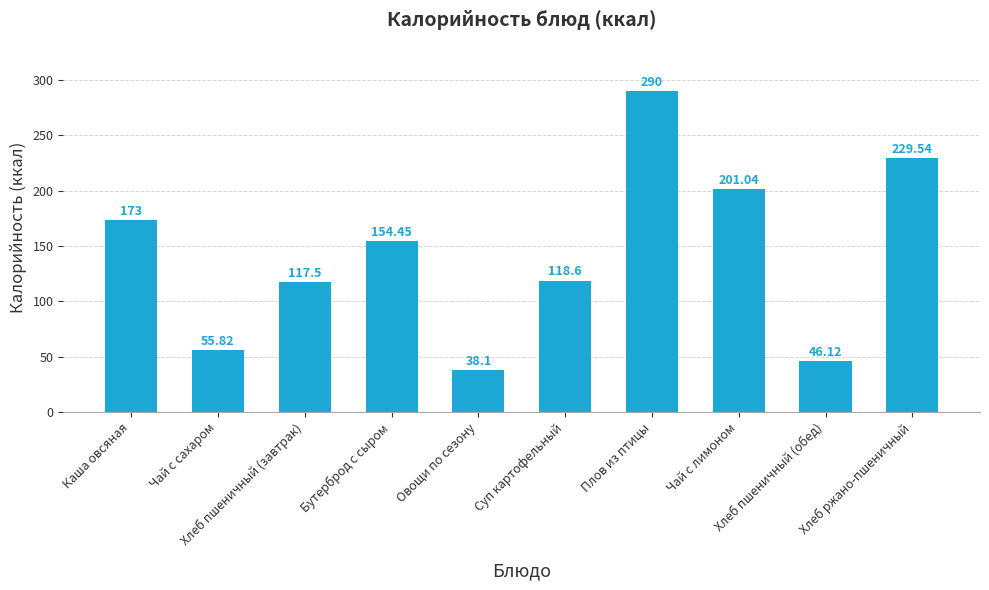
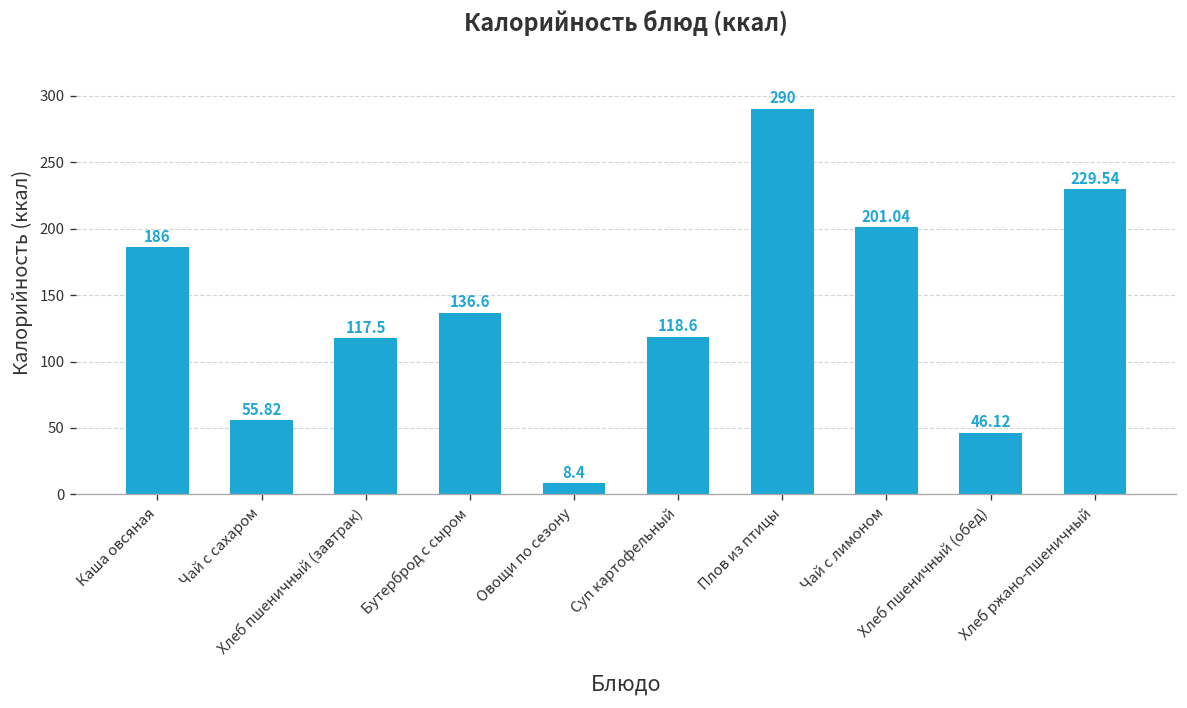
  {
-   "Каша овсяная": 173,
+   "Каша овсяная": 186,
    "Чай с сахаром": 55.82,
    "Хлеб пшеничный (завтрак)": 117.5,
-   "Бутерброд с сыром": 154.45,
-   "Овощи по сезону": 38.1,
+   "Бутерброд с сыром": 136.6,
+   "Овощи по сезону": 8.4,
    "Суп картофельный": 118.6,
    "Плов из птицы": 290,
    "Чай с лимоном": 201.04,
    "Хлеб пшеничный (обед)": 46.12,
    "Хлеб ржано-пшеничный": 229.54
  }
